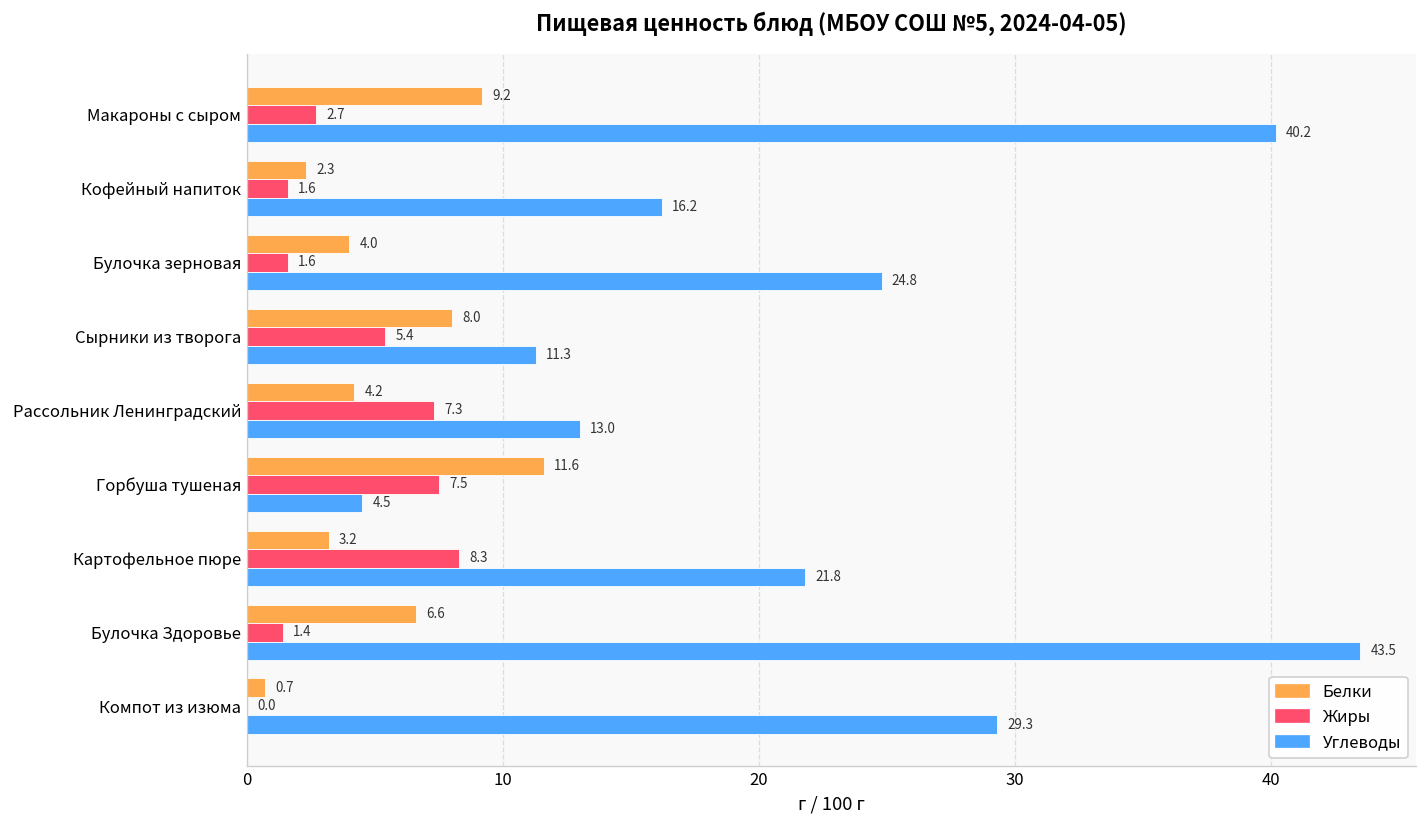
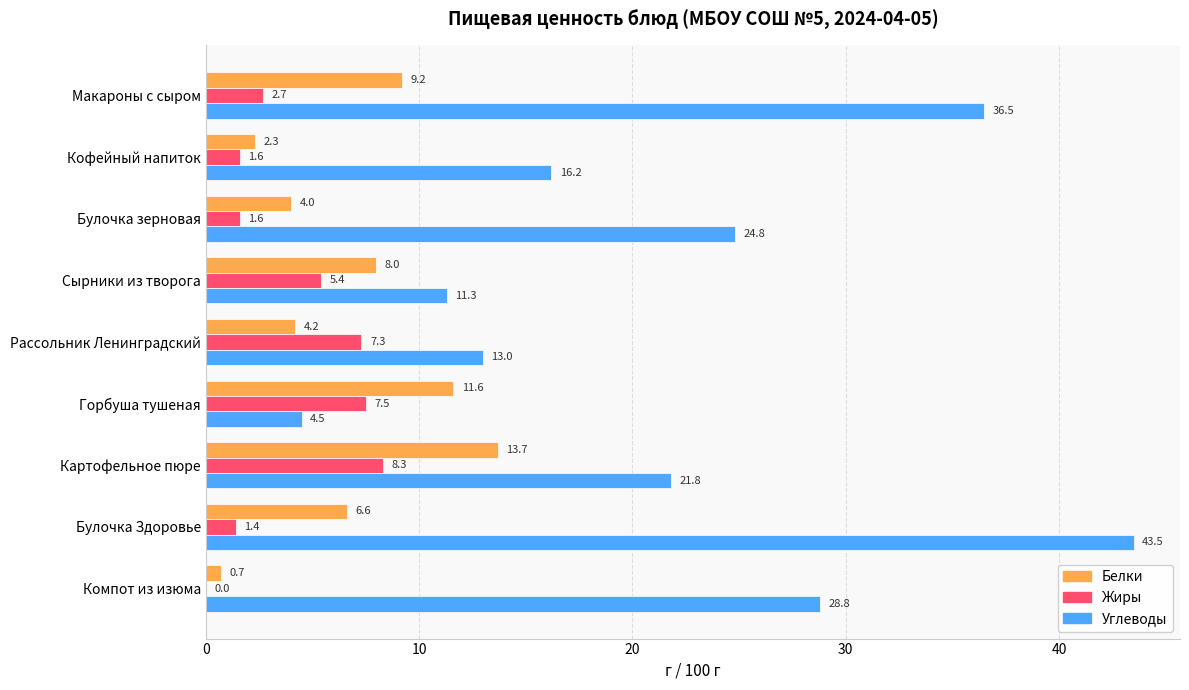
  {
    "Белки": {
      "Макароны с сыром": 9.2,
      "Кофейный напиток": 2.3,
      "Булочка зерновая": 4.0,
      "Сырники из творога": 8.0,
      "Рассольник Ленинградский": 4.2,
      "Горбуша тушеная": 11.6,
-     "Картофельное пюре": 3.2,
+     "Картофельное пюре": 13.7,
      "Булочка Здоровье": 6.6,
      "Компот из изюма": 0.7
    },
    "Жиры": {
      "Макароны с сыром": 2.7,
      "Кофейный напиток": 1.6,
      "Булочка зерновая": 1.6,
      "Сырники из творога": 5.4,
      "Рассольник Ленинградский": 7.3,
      "Горбуша тушеная": 7.5,
      "Картофельное пюре": 8.3,
      "Булочка Здоровье": 1.4,
      "Компот из изюма": 0.0
    },
    "Углеводы": {
-     "Макароны с сыром": 40.2,
+     "Макароны с сыром": 36.5,
      "Кофейный напиток": 16.2,
      "Булочка зерновая": 24.8,
      "Сырники из творога": 11.3,
      "Рассольник Ленинградский": 13.0,
      "Горбуша тушеная": 4.5,
      "Картофельное пюре": 21.8,
      "Булочка Здоровье": 43.5,
-     "Компот из изюма": 29.3
+     "Компот из изюма": 28.8
    }
  }
